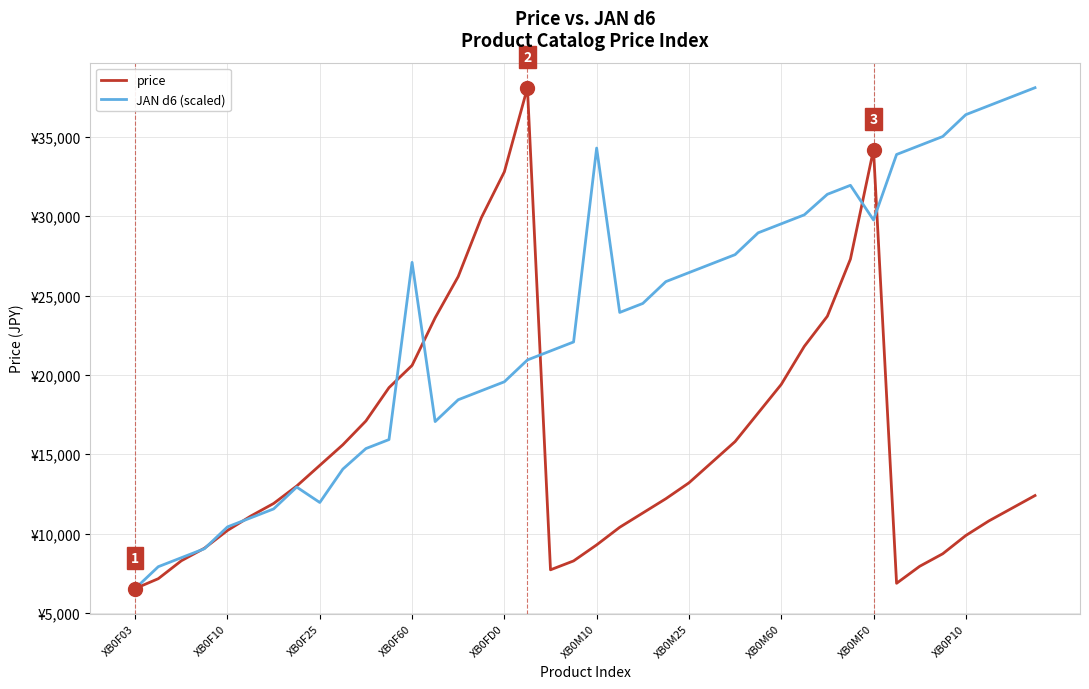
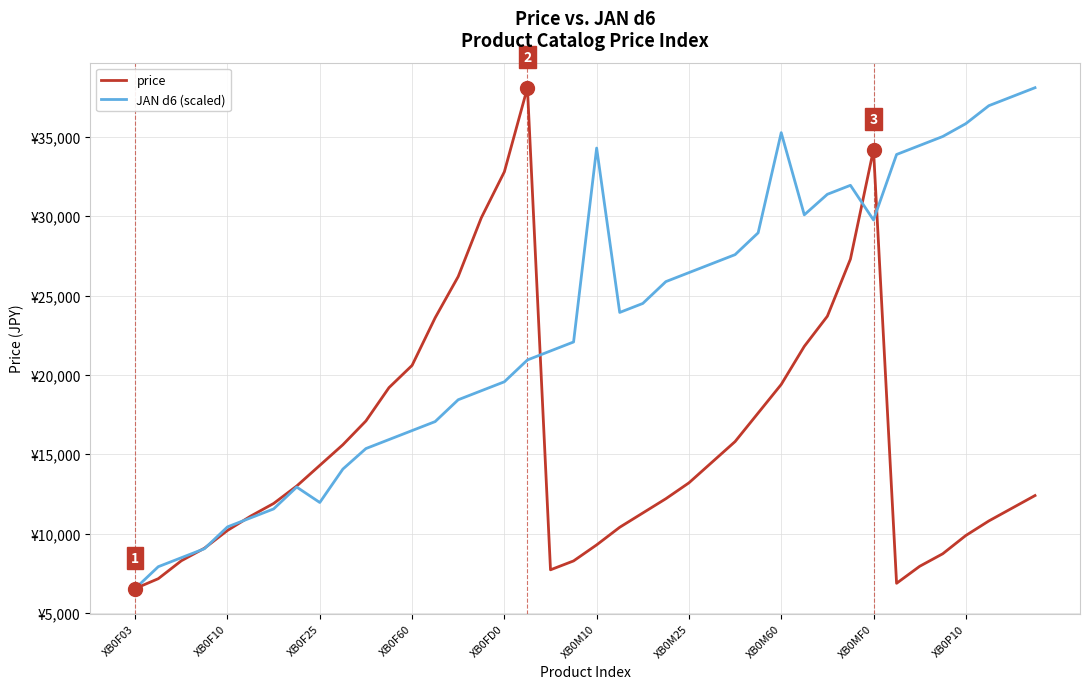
  {
    "JAN d6 (scaled)": {
      "XB0F10": "¥10,400",
      "XB0F25": "¥12,000",
-     "XB0F60": "¥27,100",
+     "XB0F60": "¥16,500",
      "XB0FD0": "¥19,600",
      "XB0M10": "¥34,300",
      "XB0M25": "¥26,400",
-     "XB0M60": "¥29,500",
+     "XB0M60": "¥35,300",
      "XB0MF0": "¥29,800",
-     "XB0P10": "¥36,400"
+     "XB0P10": "¥35,800"
    }
  }
